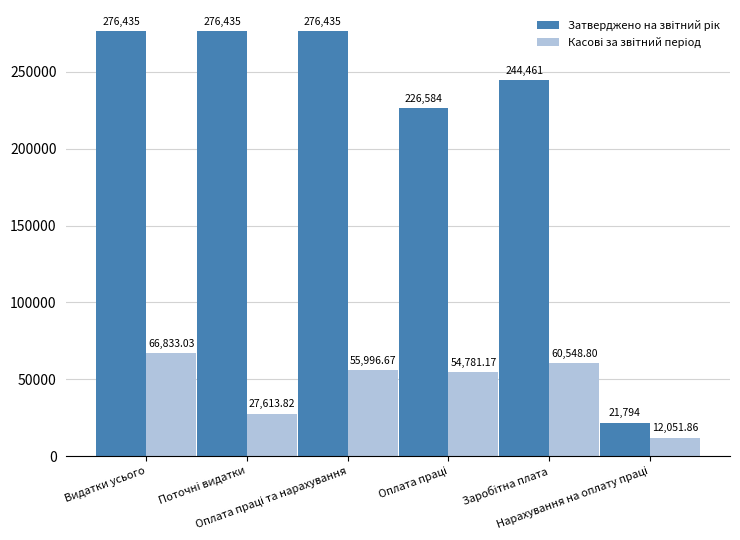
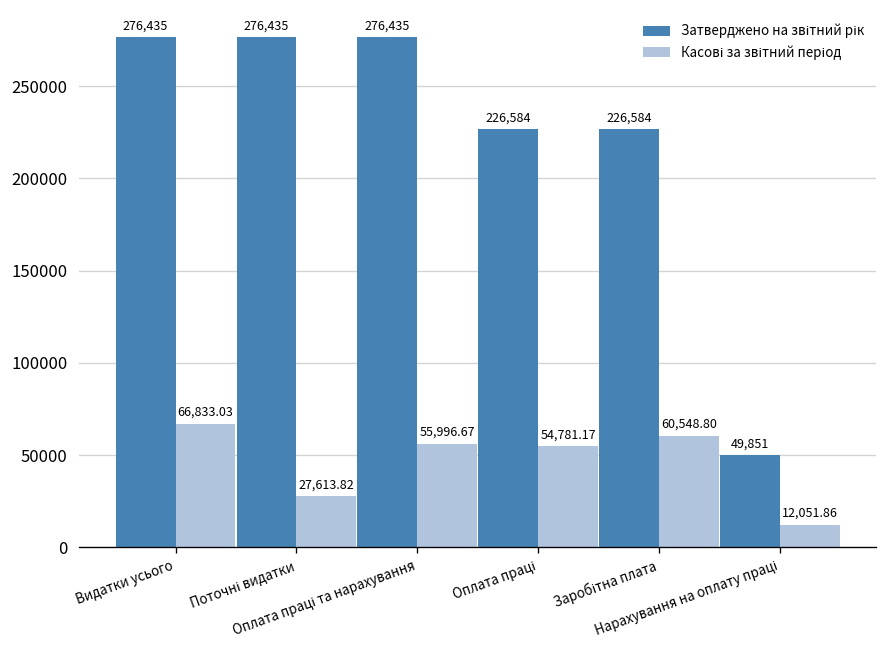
  {
    "Затверджено на звітний рік": {
      "Видатки усього": "276,435",
      "Поточні видатки": "276,435",
      "Оплата праці та нарахування": "276,435",
      "Оплата праці": "226,584",
-     "Заробітна плата": "244,461",
-     "Нарахування на оплату праці": "21,794"
+     "Заробітна плата": "226,584",
+     "Нарахування на оплату праці": "49,851"
    },
    "Касові за звітний період": {
      "Видатки усього": "66,833.03",
      "Поточні видатки": "27,613.82",
      "Оплата праці та нарахування": "55,996.67",
      "Оплата праці": "54,781.17",
      "Заробітна плата": "60,548.80",
      "Нарахування на оплату праці": "12,051.86"
    }
  }
